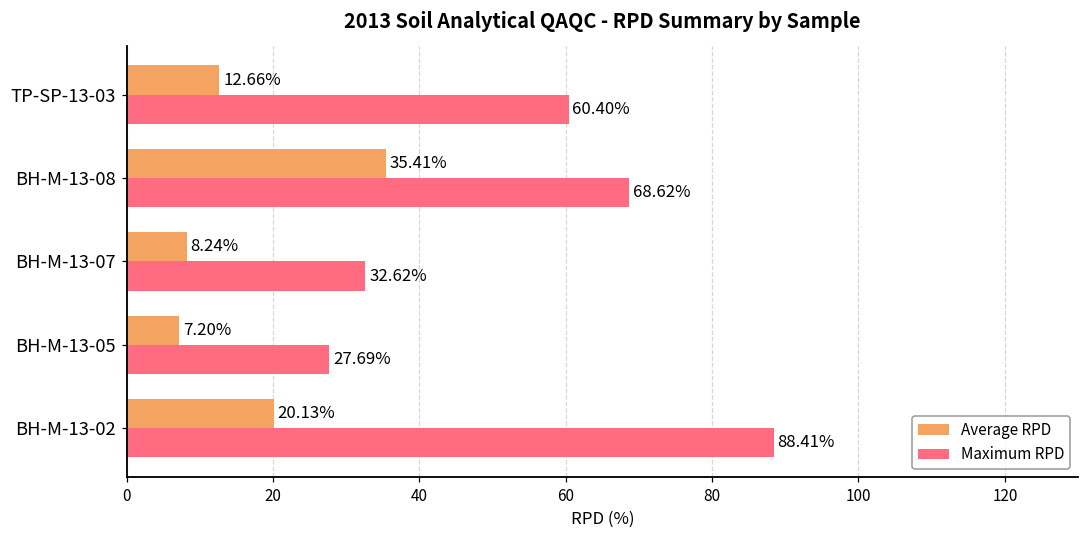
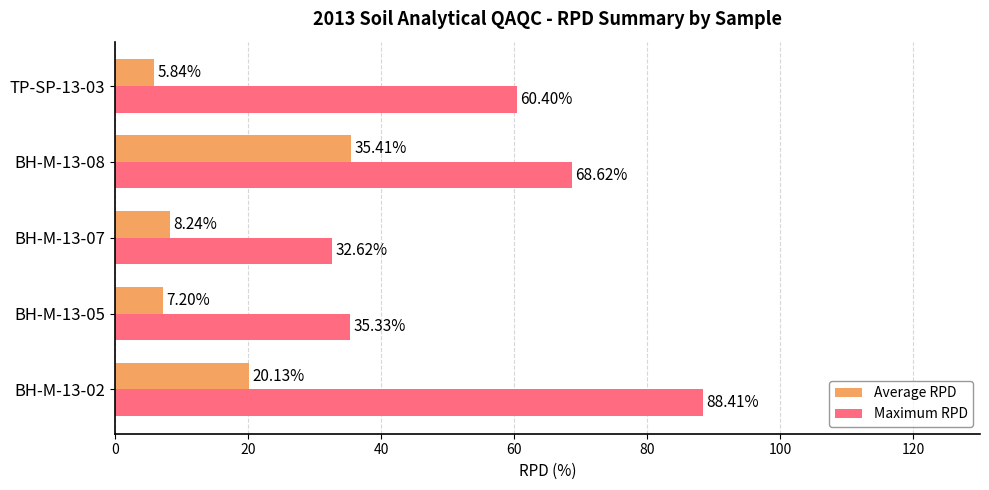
  {
    "Average RPD": {
-     "TP-SP-13-03": "12.66%",
+     "TP-SP-13-03": "5.84%",
      "BH-M-13-08": "35.41%",
      "BH-M-13-07": "8.24%",
      "BH-M-13-05": "7.20%",
      "BH-M-13-02": "20.13%"
    },
    "Maximum RPD": {
      "TP-SP-13-03": "60.40%",
      "BH-M-13-08": "68.62%",
      "BH-M-13-07": "32.62%",
-     "BH-M-13-05": "27.69%",
+     "BH-M-13-05": "35.33%",
      "BH-M-13-02": "88.41%"
    }
  }
